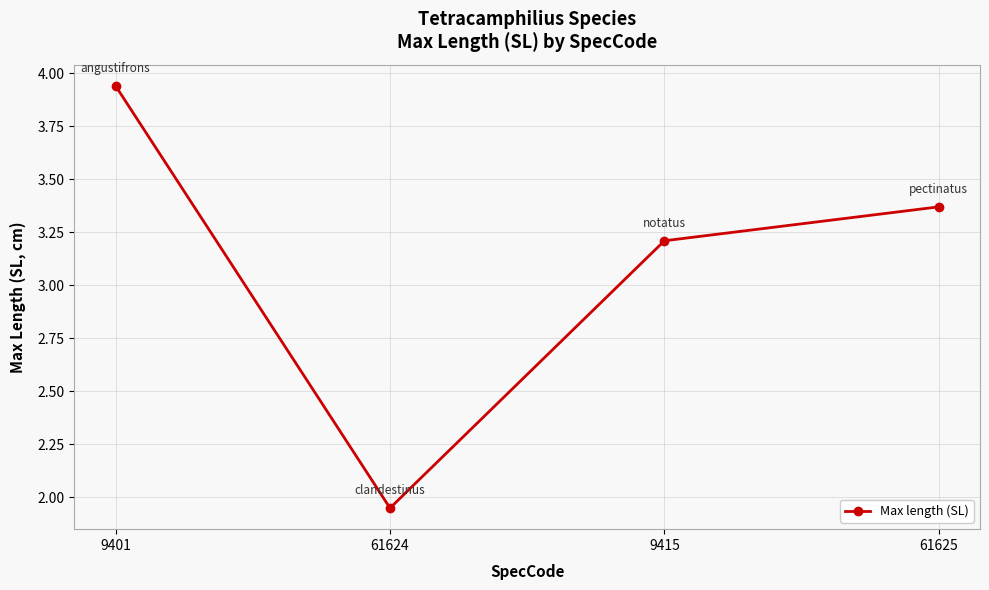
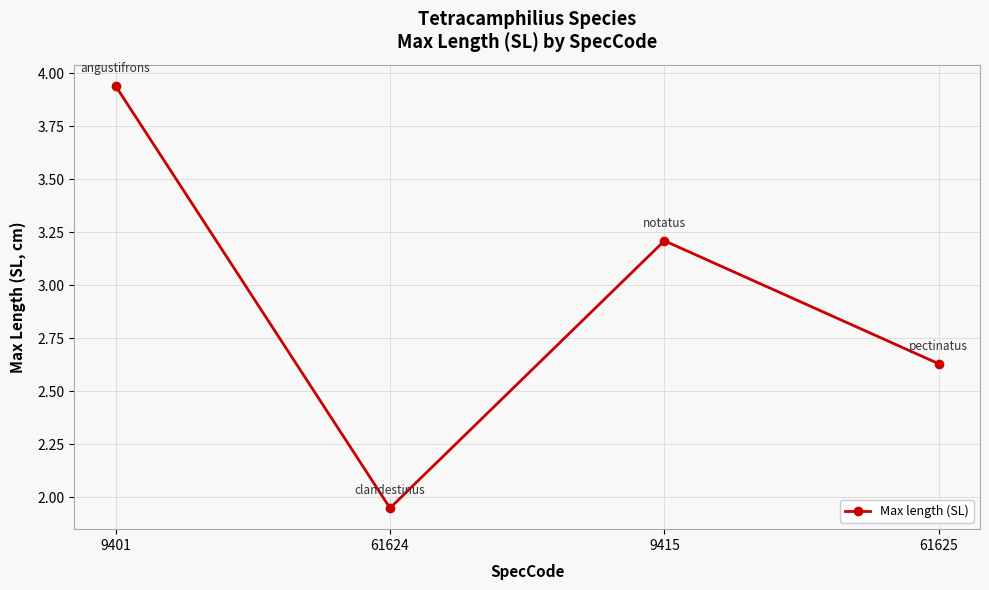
  {
    "9401": 3.94,
    "61624": 1.95,
    "9415": 3.21,
-   "61625": 3.37
+   "61625": 2.63
  }
